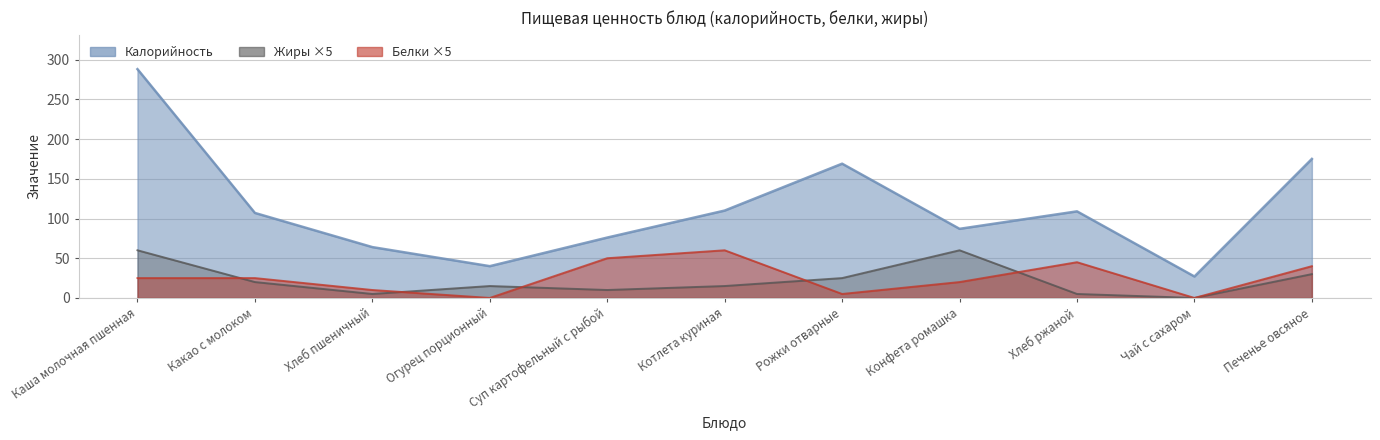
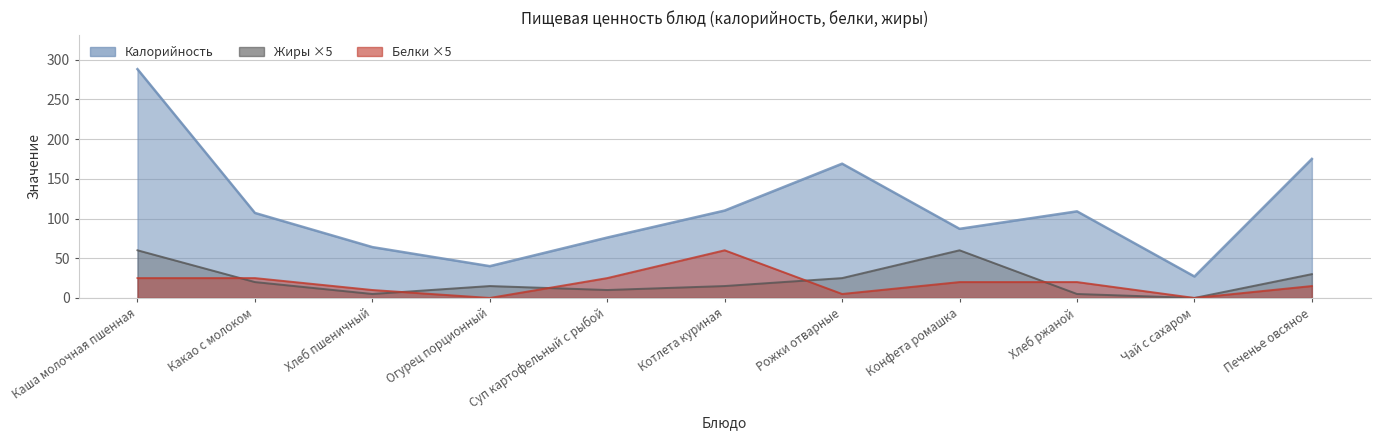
  {
    "Белки ×5": {
      "Каша молочная пшенная": 30,
      "Какао с молоком": 30,
      "Хлеб пшеничный": 10,
      "Огурец порционный": 0,
-     "Суп картофельный с рыбой": 50,
+     "Суп картофельный с рыбой": 30,
      "Котлета куриная": 60,
      "Рожки отварные": 10,
      "Конфета ромашка": 20,
-     "Хлеб ржаной": 50,
-     "Печенье овсяное": 40
+     "Хлеб ржаной": 20,
+     "Печенье овсяное": 20
    }
  }
